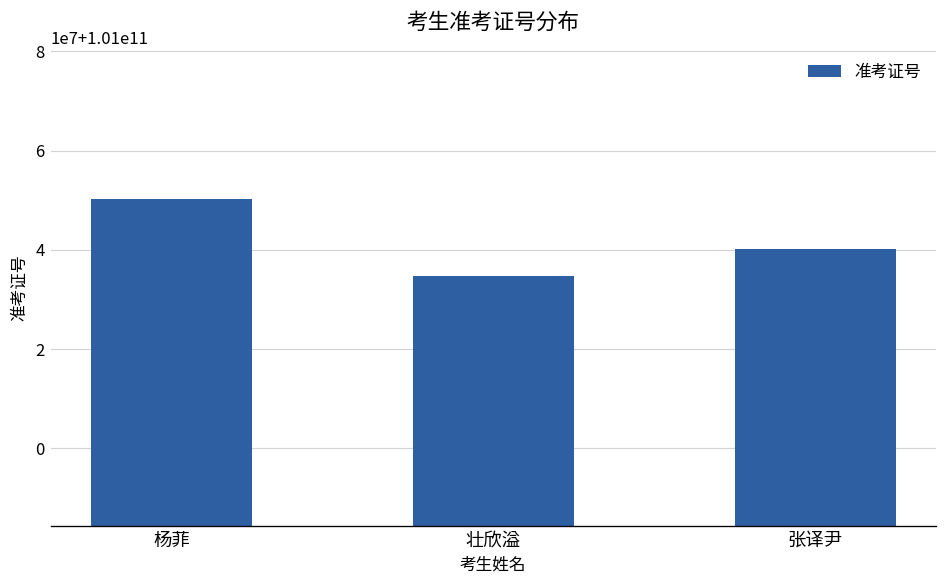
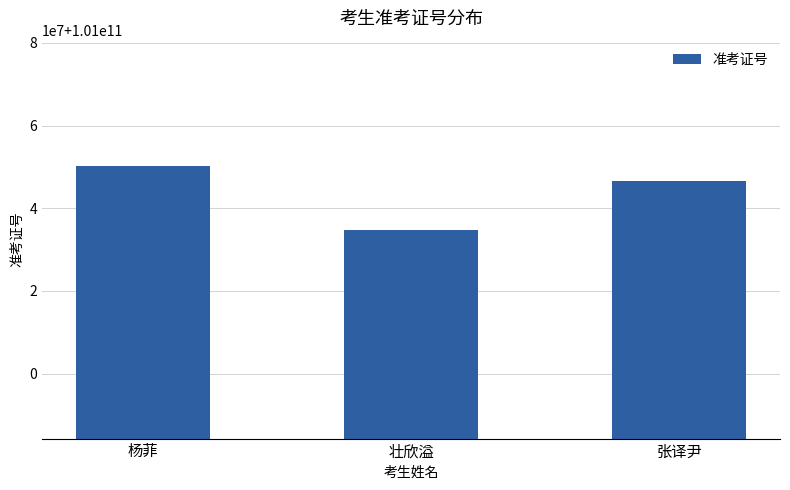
  {
    "杨菲": 101050000000,
    "壮欣溢": 101035000000,
-   "张译尹": 101040000000
+   "张译尹": 101046000000
  }
